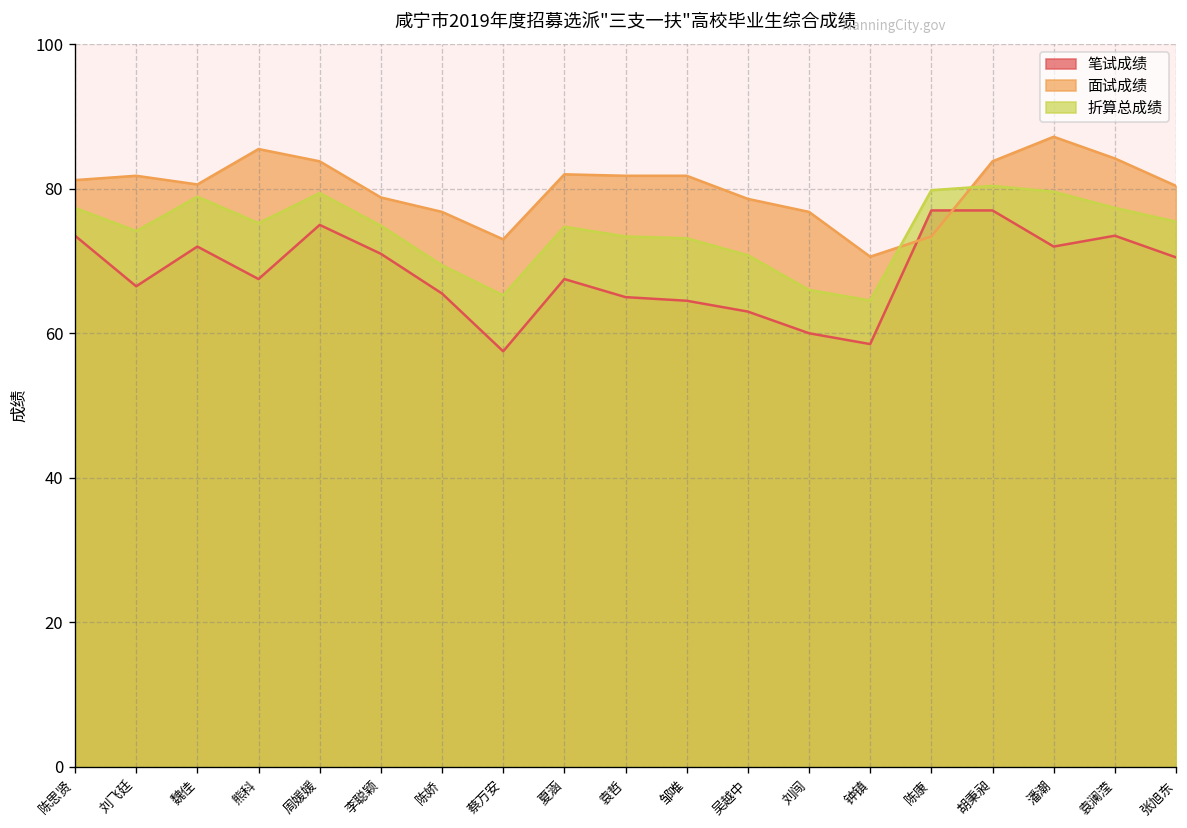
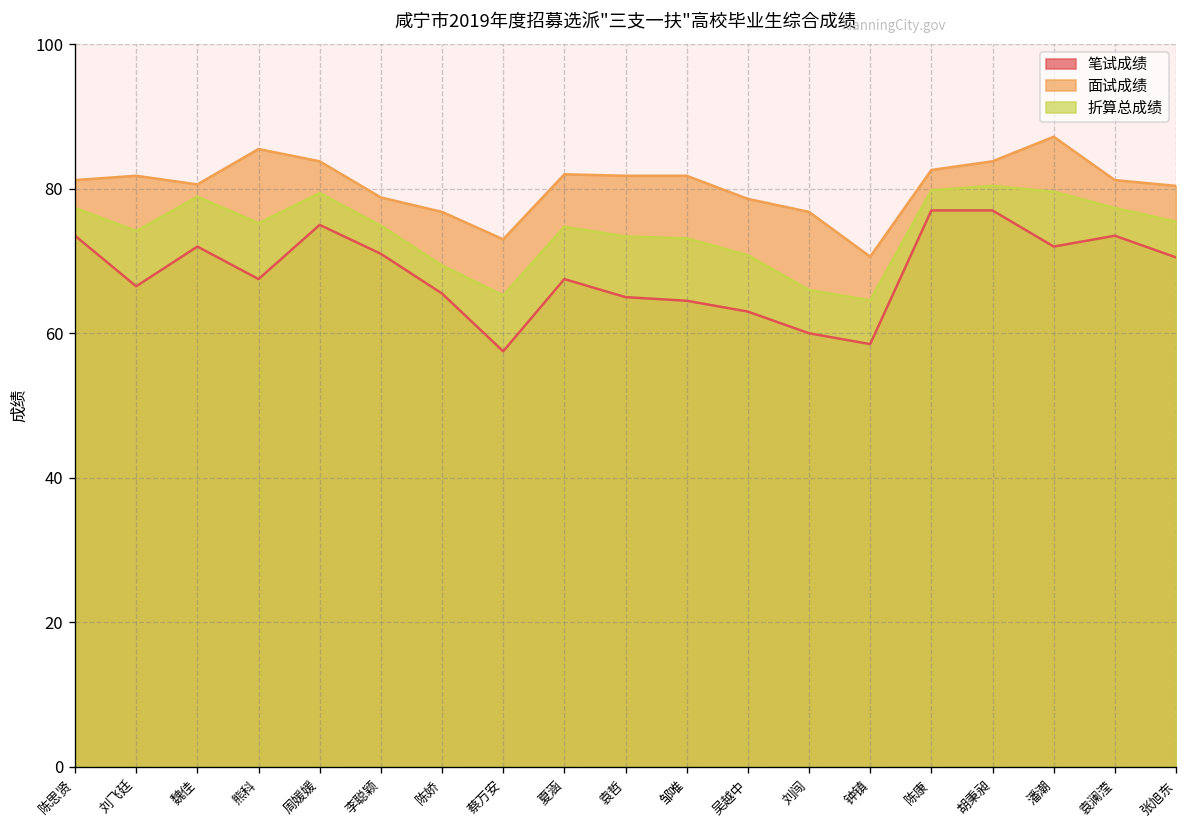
  {
    "笔试成绩": {
      "陈思贤": 74,
      "刘飞廷": 67,
      "魏佳": 72,
      "熊科": 68,
      "周媛媛": 75,
      "李聪颖": 71,
      "陈娇": 66,
      "蔡万安": 58,
      "夏涵": 68,
      "袁哲": 65,
      "邹唯": 65,
      "吴越中": 63,
      "刘闯": 60,
      "钟镇": 59,
      "陈康": 77,
      "胡秉昶": 77,
      "潘潮": 72,
      "袁澜滢": 74,
      "张旭东": 71
    },
    "面试成绩": {
      "陈思贤": 81,
      "刘飞廷": 82,
      "魏佳": 81,
      "熊科": 86,
      "周媛媛": 84,
      "李聪颖": 79,
      "陈娇": 77,
      "蔡万安": 73,
      "夏涵": 82,
      "袁哲": 82,
      "邹唯": 82,
      "吴越中": 79,
      "刘闯": 77,
      "钟镇": 71,
-     "陈康": 73,
+     "陈康": 83,
      "胡秉昶": 84,
      "潘潮": 87,
-     "袁澜滢": 84,
+     "袁澜滢": 81,
      "张旭东": 80
    },
    "折算总成绩": {
      "陈思贤": 77,
      "刘飞廷": 74,
      "魏佳": 79,
      "熊科": 75,
      "周媛媛": 79,
      "李聪颖": 75,
      "陈娇": 69,
      "蔡万安": 65,
      "夏涵": 75,
      "袁哲": 73,
      "邹唯": 73,
      "吴越中": 71,
      "刘闯": 66,
      "钟镇": 65,
      "陈康": 80,
      "胡秉昶": 80,
      "潘潮": 80,
      "袁澜滢": 77,
      "张旭东": 75
    }
  }
